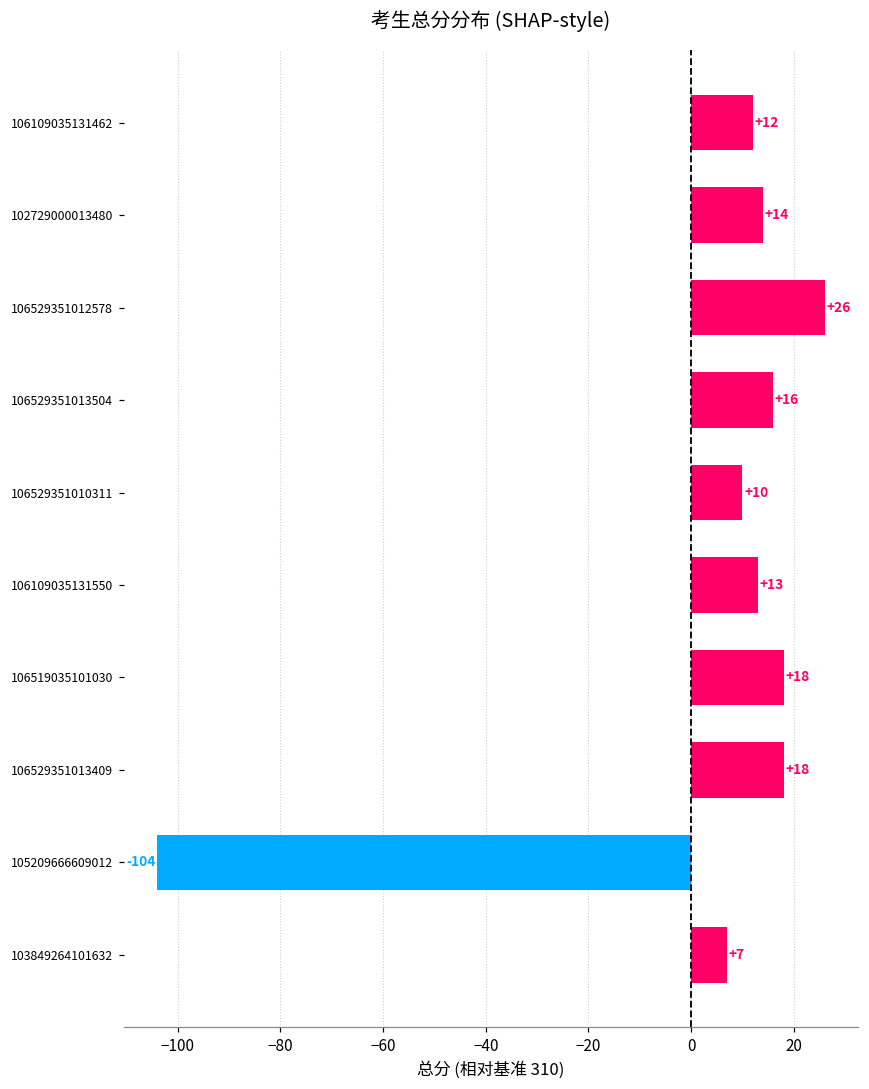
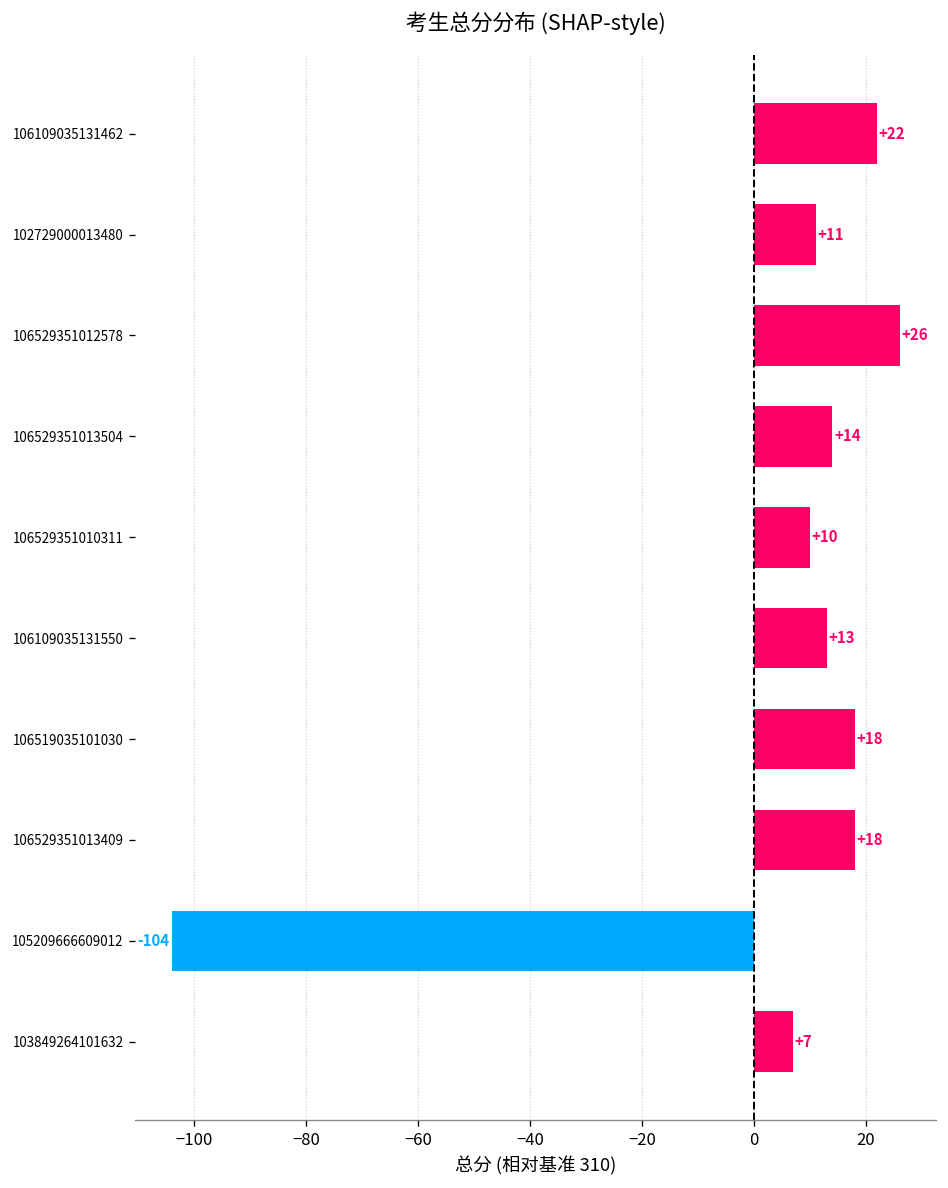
  {
-   "106109035131462": "+12",
-   "102729000013480": "+14",
+   "106109035131462": "+22",
+   "102729000013480": "+11",
    "106529351012578": "+26",
-   "106529351013504": "+16",
+   "106529351013504": "+14",
    "106529351010311": "+10",
    "106109035131550": "+13",
    "106519035101030": "+18",
    "106529351013409": "+18",
    "105209666609012": "-104",
    "103849264101632": "+7"
  }
